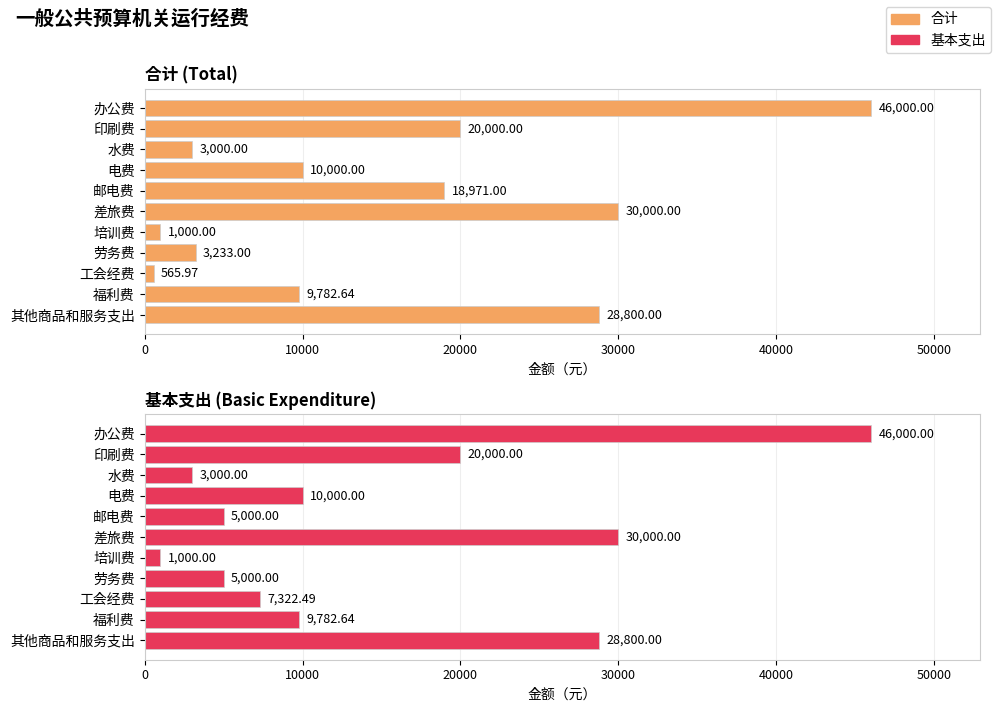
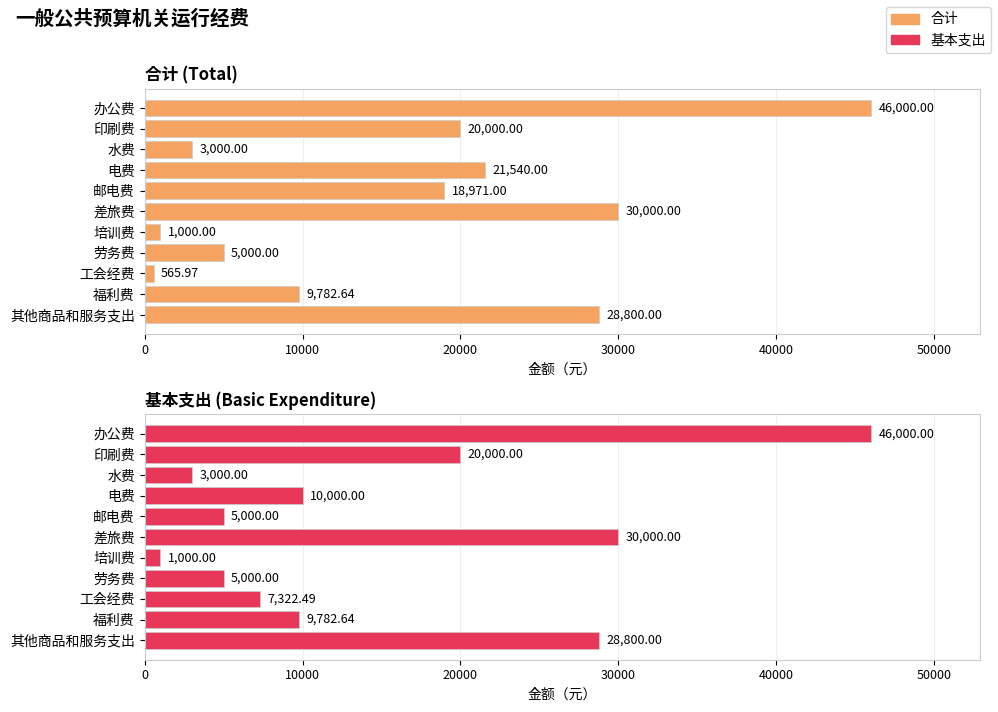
  {
    "合计 (Total)": {
      "办公费": "46,000.00",
      "印刷费": "20,000.00",
      "水费": "3,000.00",
-     "电费": "10,000.00",
+     "电费": "21,540.00",
      "邮电费": "18,971.00",
      "差旅费": "30,000.00",
      "培训费": "1,000.00",
-     "劳务费": "3,233.00",
+     "劳务费": "5,000.00",
      "工会经费": "565.97",
      "福利费": "9,782.64",
      "其他商品和服务支出": "28,800.00"
    },
    "基本支出 (Basic Expenditure)": {
      "办公费": "46,000.00",
      "印刷费": "20,000.00",
      "水费": "3,000.00",
      "电费": "10,000.00",
      "邮电费": "5,000.00",
      "差旅费": "30,000.00",
      "培训费": "1,000.00",
      "劳务费": "5,000.00",
      "工会经费": "7,322.49",
      "福利费": "9,782.64",
      "其他商品和服务支出": "28,800.00"
    }
  }
